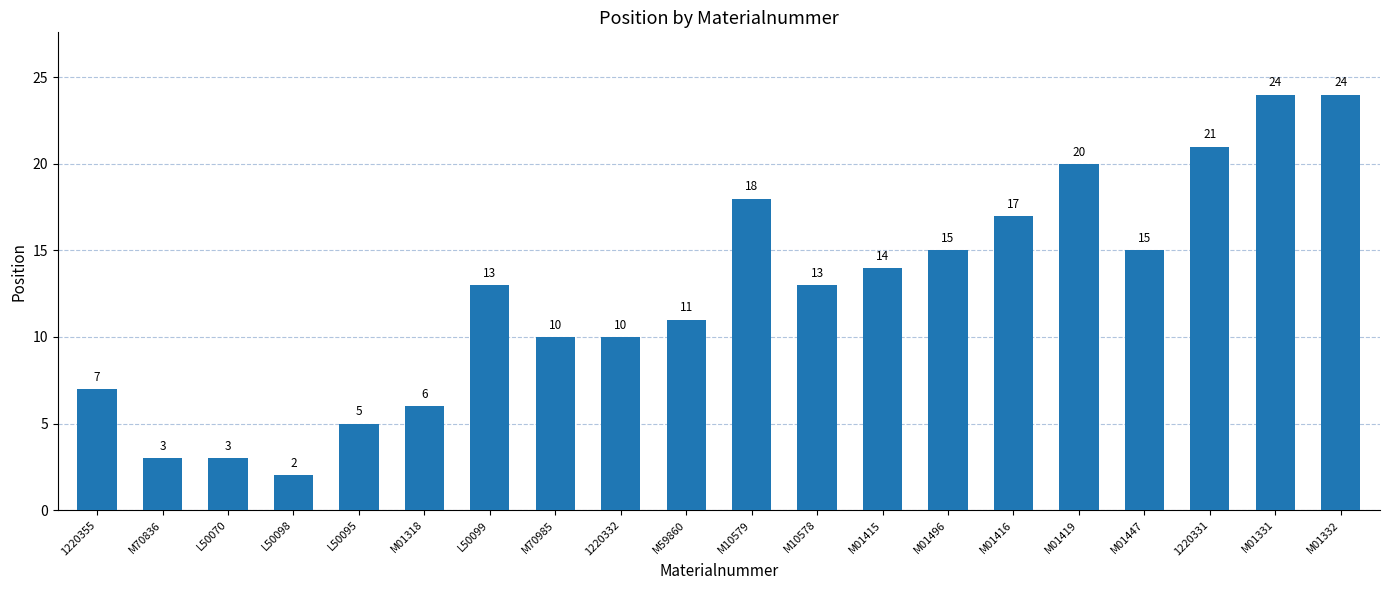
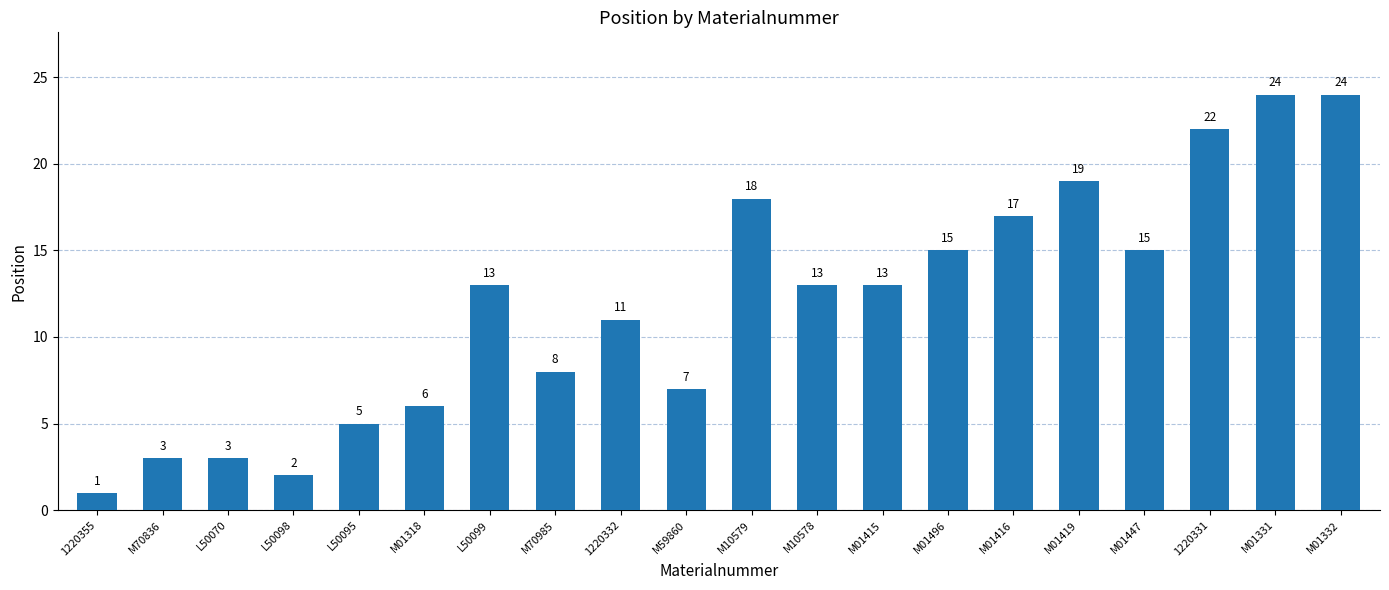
  {
-   "1220355": 7,
+   "1220355": 1,
    "M70836": 3,
    "L50070": 3,
    "L50098": 2,
    "L50095": 5,
    "M01318": 6,
    "L50099": 13,
-   "M70985": 10,
-   "1220332": 10,
-   "M59860": 11,
+   "M70985": 8,
+   "1220332": 11,
+   "M59860": 7,
    "M10579": 18,
    "M10578": 13,
-   "M01415": 14,
+   "M01415": 13,
    "M01496": 15,
    "M01416": 17,
-   "M01419": 20,
+   "M01419": 19,
    "M01447": 15,
-   "1220331": 21,
+   "1220331": 22,
    "M01331": 24,
    "M01332": 24
  }
